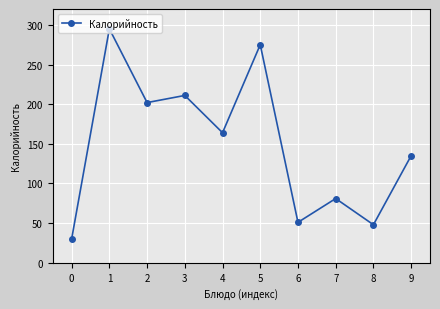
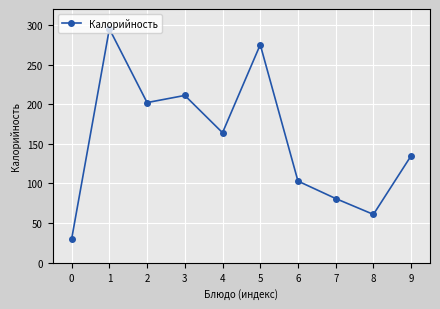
  {
    "0": 30,
    "2": 200,
    "3": 210,
    "4": 160,
    "5": 280,
-   "6": 50,
+   "6": 100,
    "7": 80,
-   "8": 50,
+   "8": 60,
    "9": 140
  }
